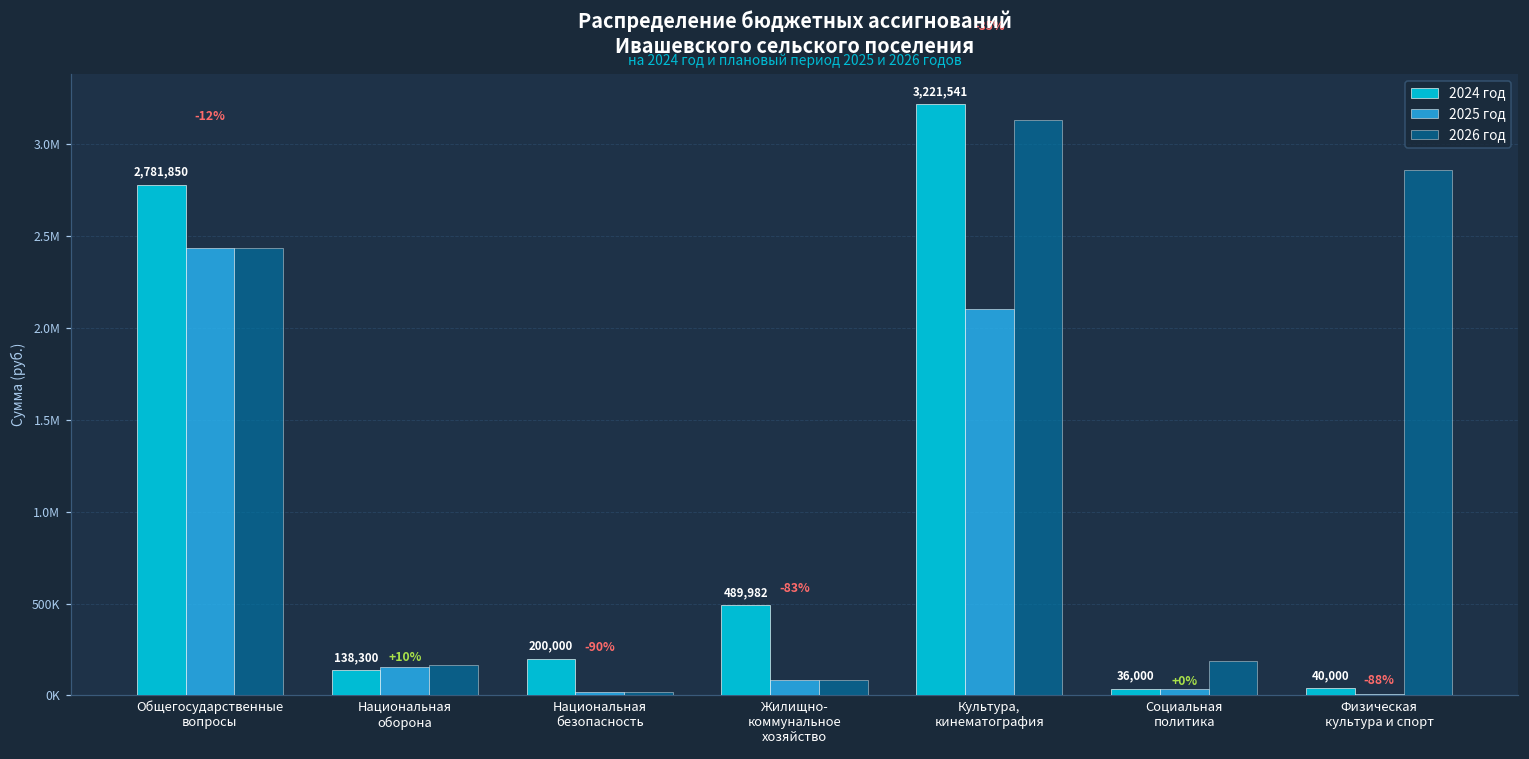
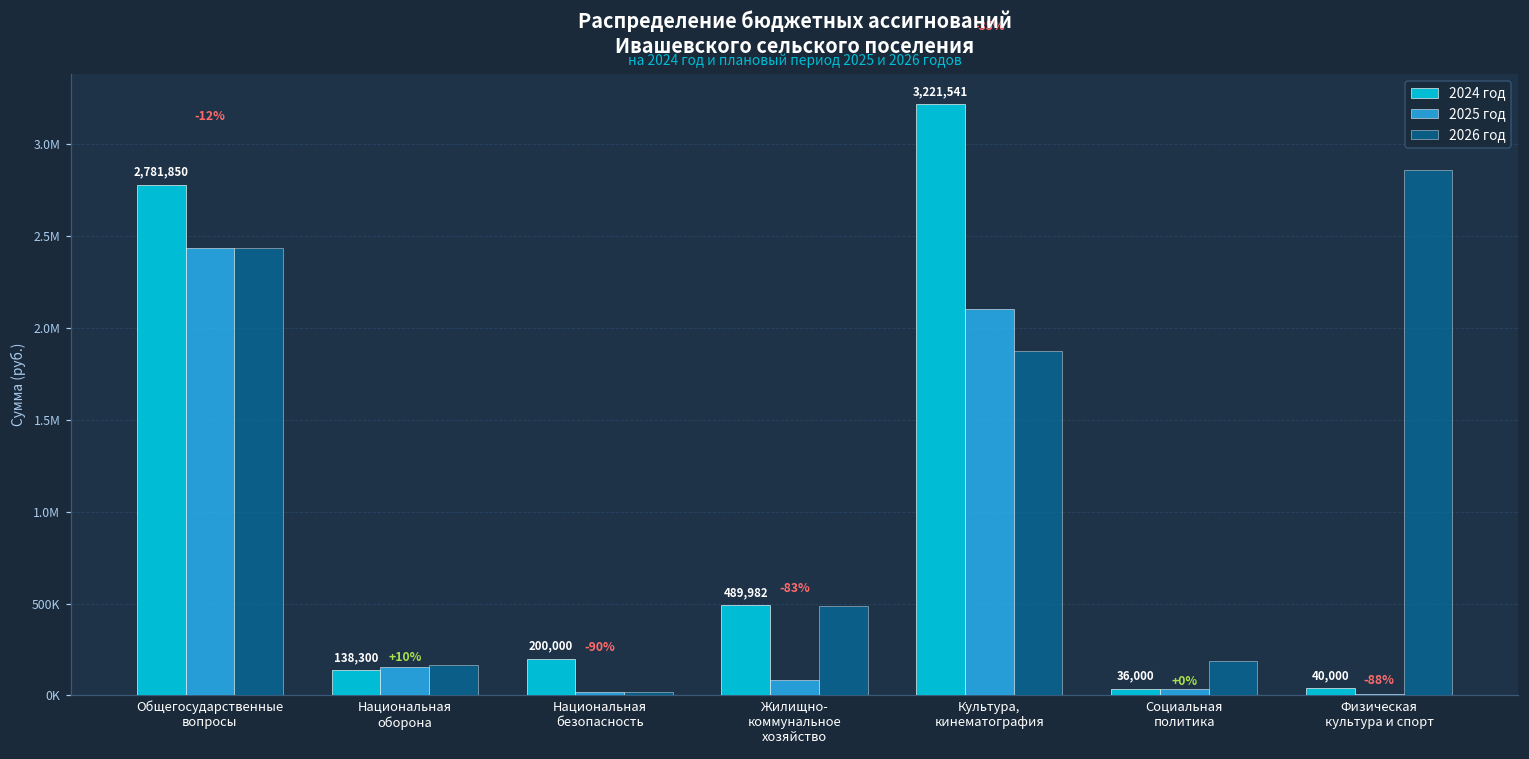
  {
    "2026 год": {
      "Общегосударственные вопросы": 2440000,
      "Национальная оборона": 170000,
      "Национальная безопасность": 20000,
-     "Жилищно- коммунальное хозяйство": 90000,
-     "Культура, кинематография": 3130000,
+     "Жилищно- коммунальное хозяйство": 490000,
+     "Культура, кинематография": 1870000,
      "Социальная политика": 190000,
      "Физическая культура и спорт": 2860000
    }
  }
